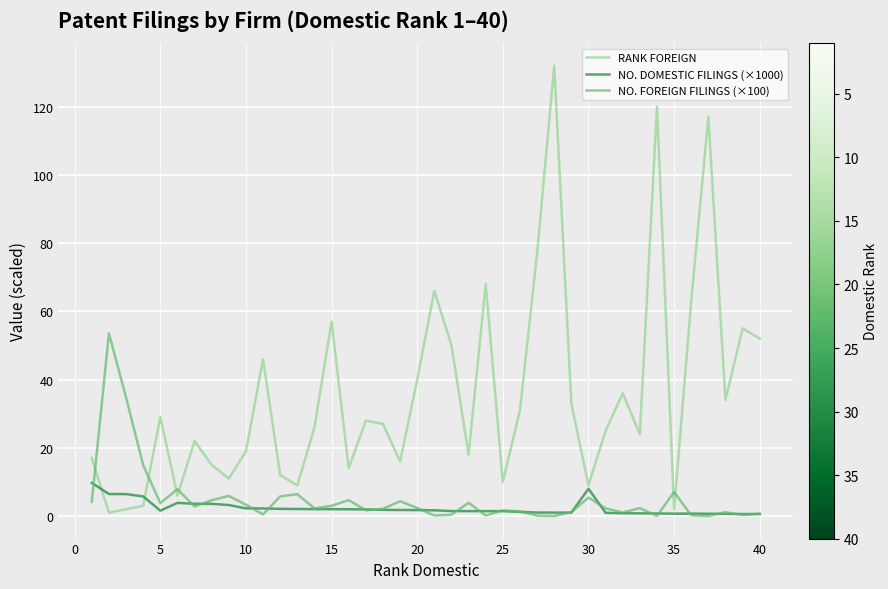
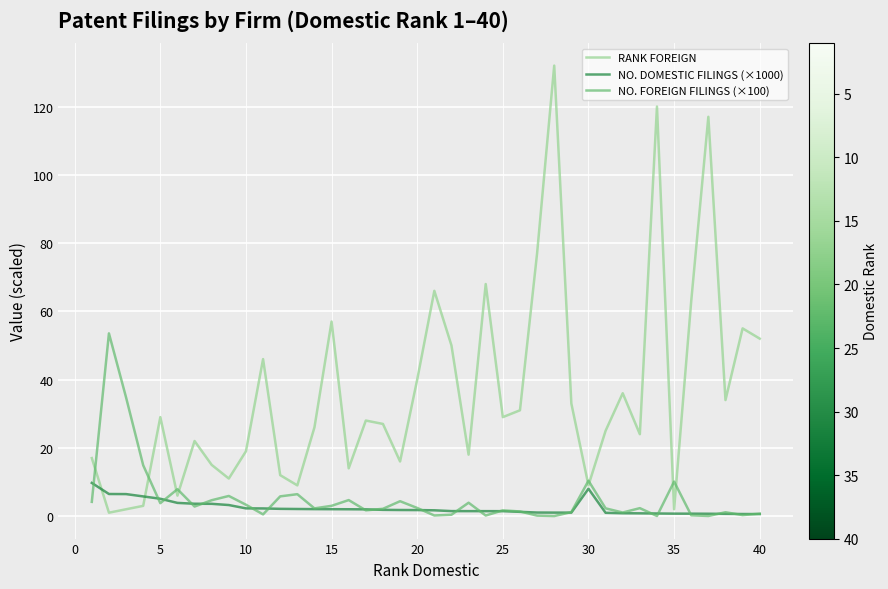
  {
    "RANK FOREIGN": {
      "5": 29,
      "10": 19,
      "15": 57,
      "20": 40,
-     "25": 10,
+     "25": 29,
      "30": 9,
      "35": 2,
      "40": 52
    },
    "NO. DOMESTIC FILINGS (×1000)": {
-     "5": 2,
+     "5": 5,
      "10": 2,
      "15": 2,
      "30": 8,
      "35": 1
    },
    "NO. FOREIGN FILINGS (×100)": {
      "5": 4,
      "10": 3,
      "15": 3,
-     "30": 5,
-     "35": 7
+     "30": 10,
+     "35": 10
    }
  }
